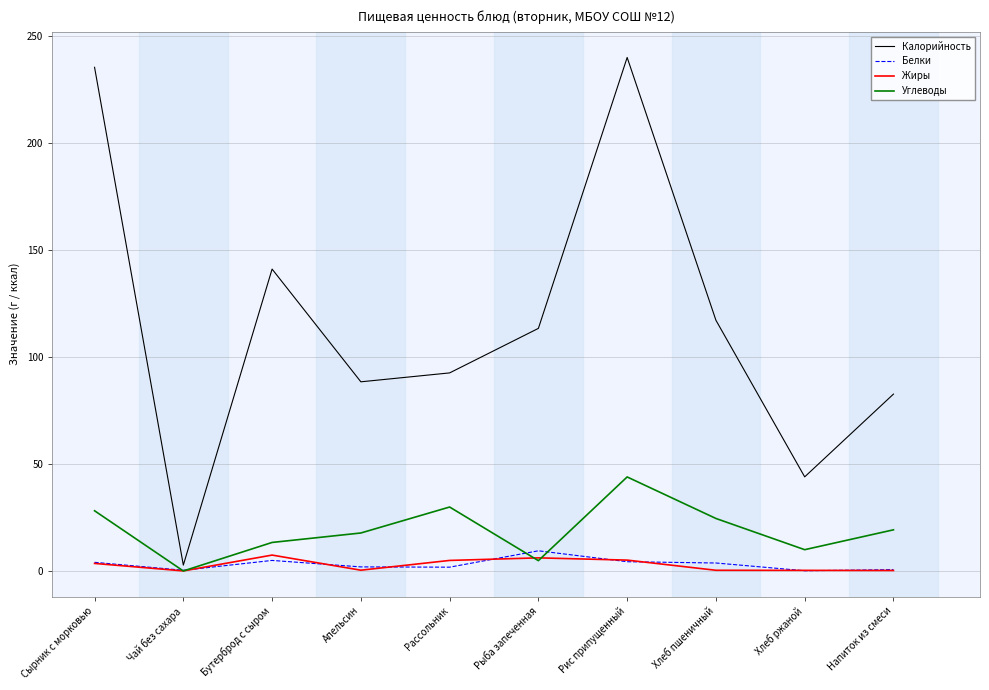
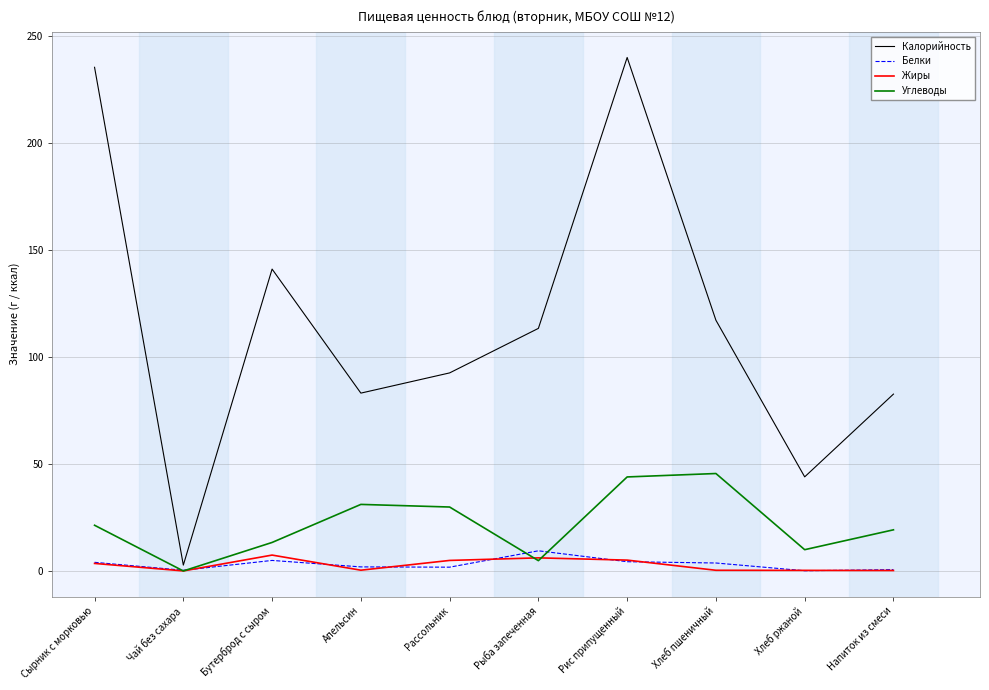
  {
    "Калорийность": {
      "Сырник с морковью": 235,
      "Чай без сахара": 3,
      "Бутерброд с сыром": 141,
-     "Апельсин": 88,
+     "Апельсин": 83,
      "Рассольник": 93,
      "Рыба запеченная": 113,
      "Рис припущенный": 240,
      "Хлеб пшеничный": 117,
      "Хлеб ржаной": 44,
      "Напиток из смеси": 83
    },
    "Белки": {
      "Бутерброд с сыром": 5,
      "Апельсин": 2,
      "Рассольник": 2,
      "Рыба запеченная": 10,
      "Хлеб пшеничный": 4
    },
    "Жиры": {
      "Бутерброд с сыром": 8,
      "Апельсин": 0,
      "Рассольник": 5,
      "Рыба запеченная": 6,
      "Хлеб пшеничный": 0
    },
    "Углеводы": {
-     "Сырник с морковью": 28,
+     "Сырник с морковью": 21,
      "Бутерброд с сыром": 13,
-     "Апельсин": 18,
+     "Апельсин": 31,
      "Рассольник": 30,
      "Рыба запеченная": 5,
      "Рис припущенный": 44,
-     "Хлеб пшеничный": 25,
+     "Хлеб пшеничный": 46,
      "Хлеб ржаной": 10,
      "Напиток из смеси": 19
    }
  }
